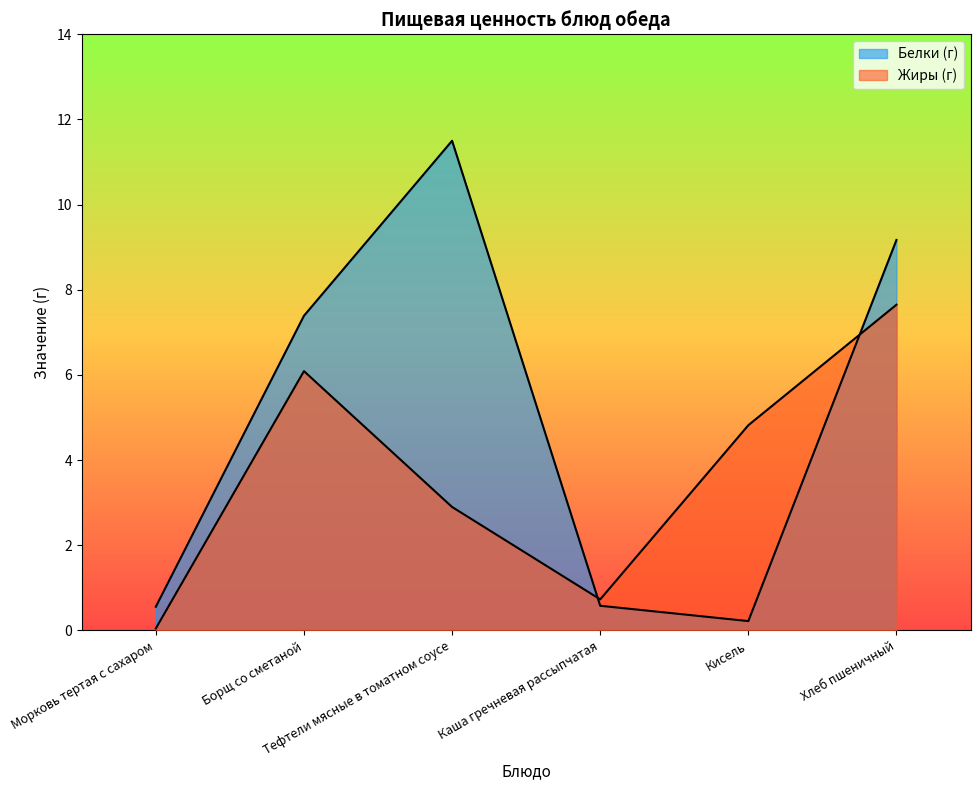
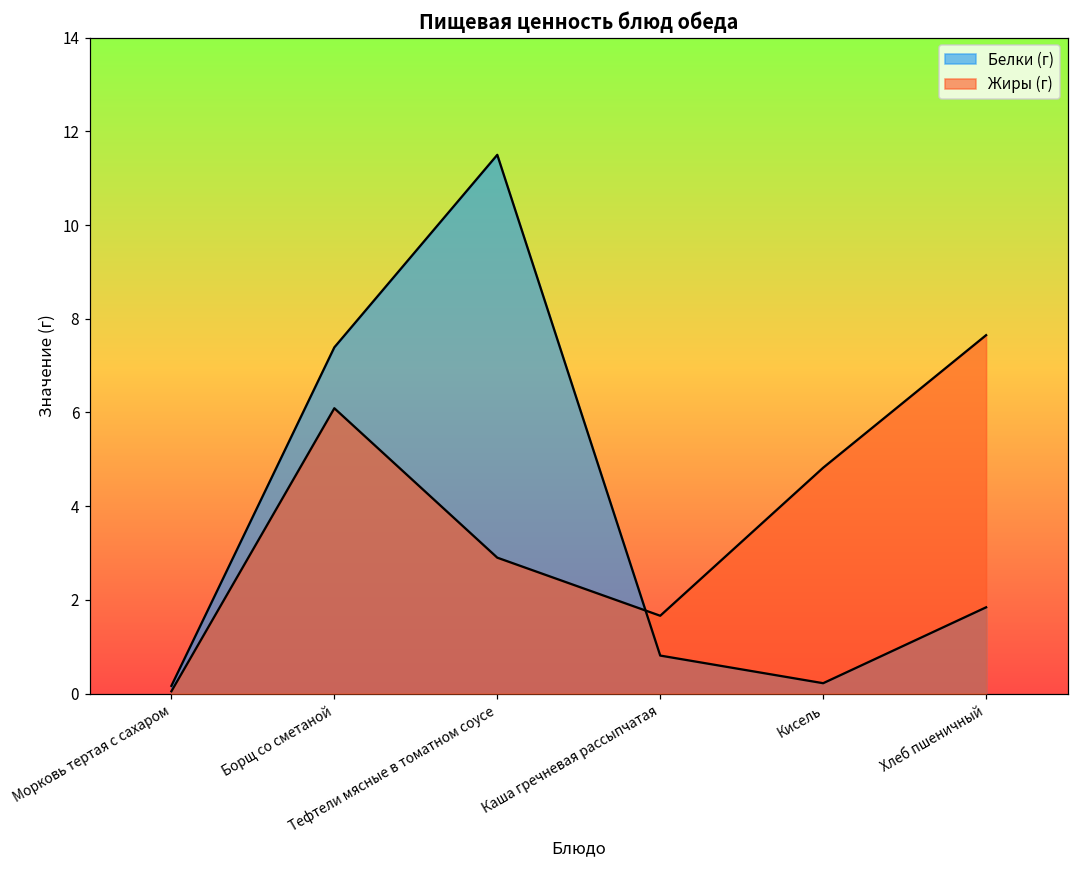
  {
    "Белки (г)": {
-     "Морковь тертая с сахаром": 0.6,
+     "Морковь тертая с сахаром": 0.2,
      "Борщ со сметаной": 7.4,
      "Тефтели мясные в томатном соусе": 11.5,
-     "Каша гречневая рассыпчатая": 0.6,
+     "Каша гречневая рассыпчатая": 0.8,
      "Кисель": 0.2,
-     "Хлеб пшеничный": 9.2
+     "Хлеб пшеничный": 1.8
    },
    "Жиры (г)": {
      "Морковь тертая с сахаром": 0.0,
      "Борщ со сметаной": 6.1,
      "Тефтели мясные в томатном соусе": 2.9,
-     "Каша гречневая рассыпчатая": 0.7,
+     "Каша гречневая рассыпчатая": 1.7,
      "Кисель": 4.8,
      "Хлеб пшеничный": 7.7
    }
  }
